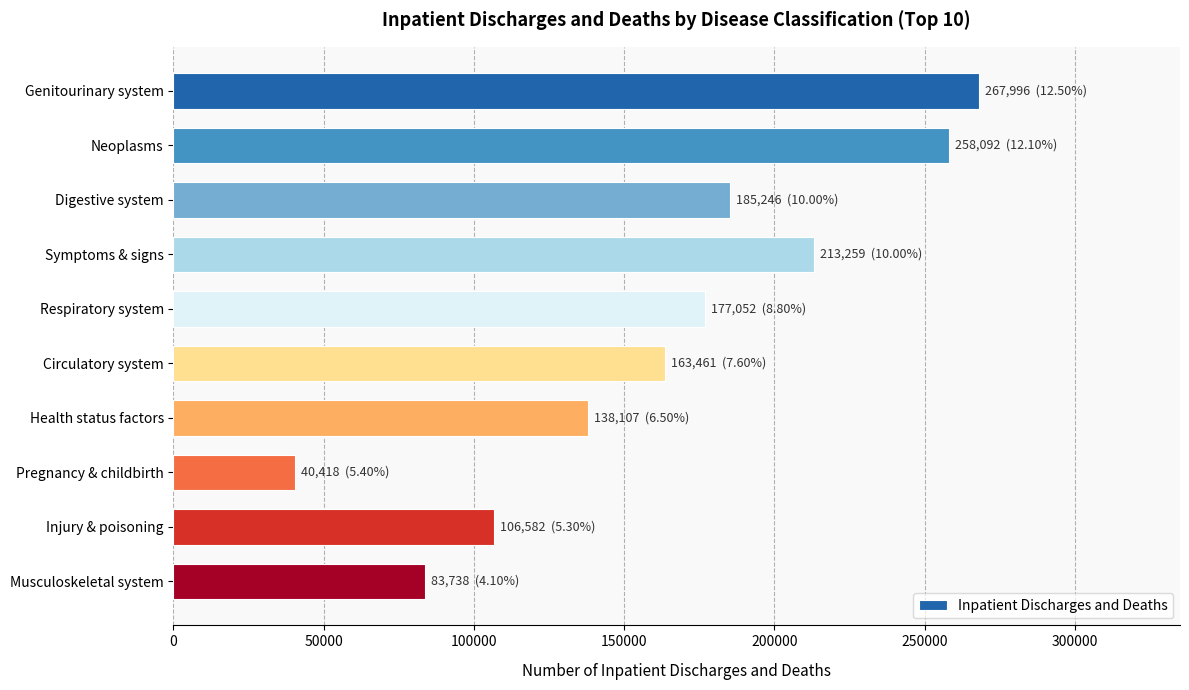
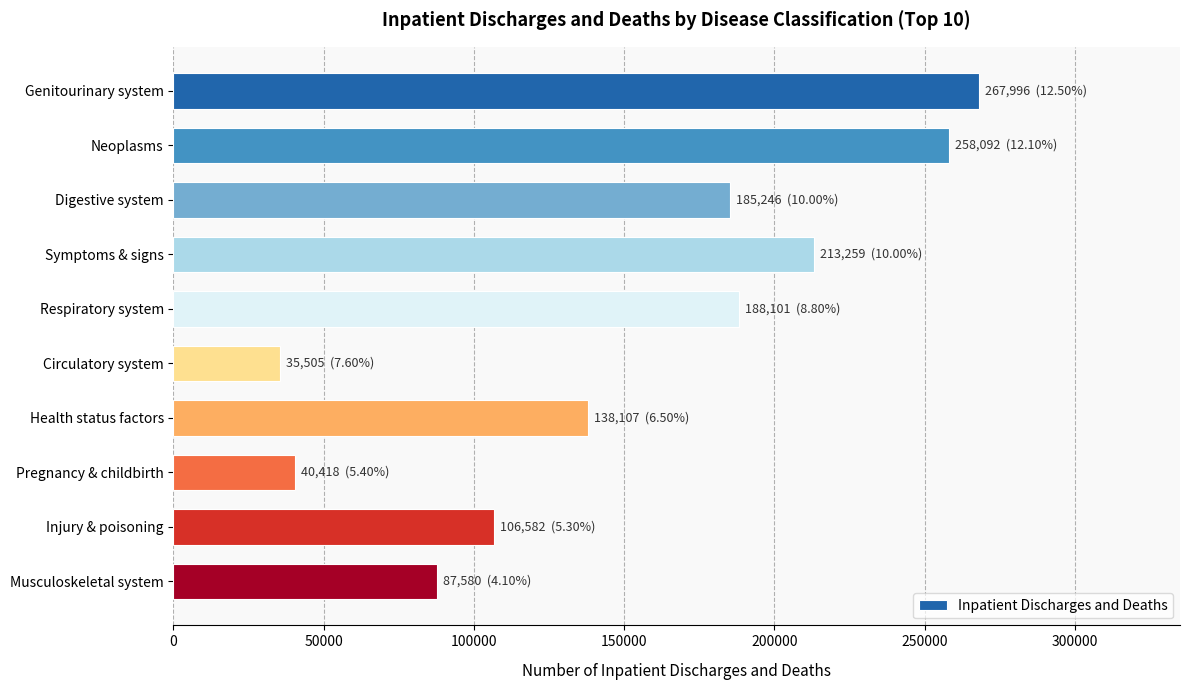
  {
    "Genitourinary system": "267,996",
    "Neoplasms": "258,092",
    "Digestive system": "185,246",
    "Symptoms & signs": "213,259",
-   "Respiratory system": "177,052",
-   "Circulatory system": "163,461",
+   "Respiratory system": "188,101",
+   "Circulatory system": "35,505",
    "Health status factors": "138,107",
    "Pregnancy & childbirth": "40,418",
    "Injury & poisoning": "106,582",
-   "Musculoskeletal system": "83,738"
+   "Musculoskeletal system": "87,580"
  }
